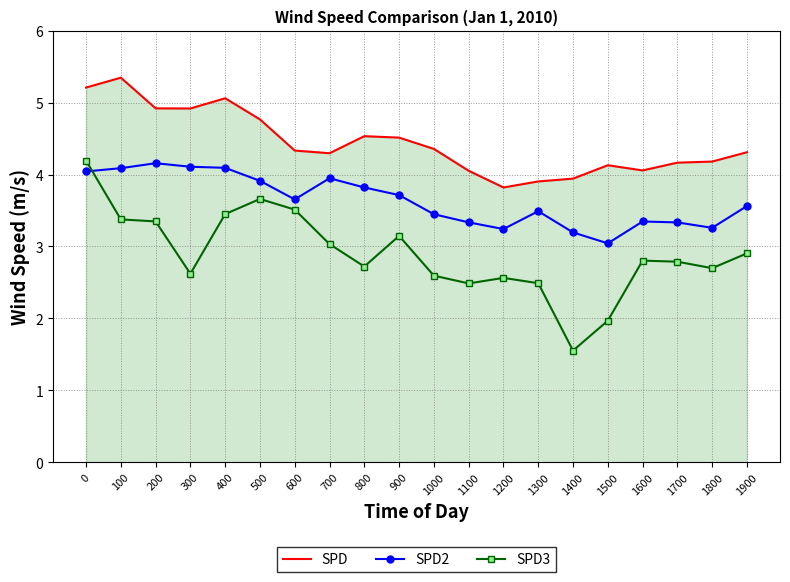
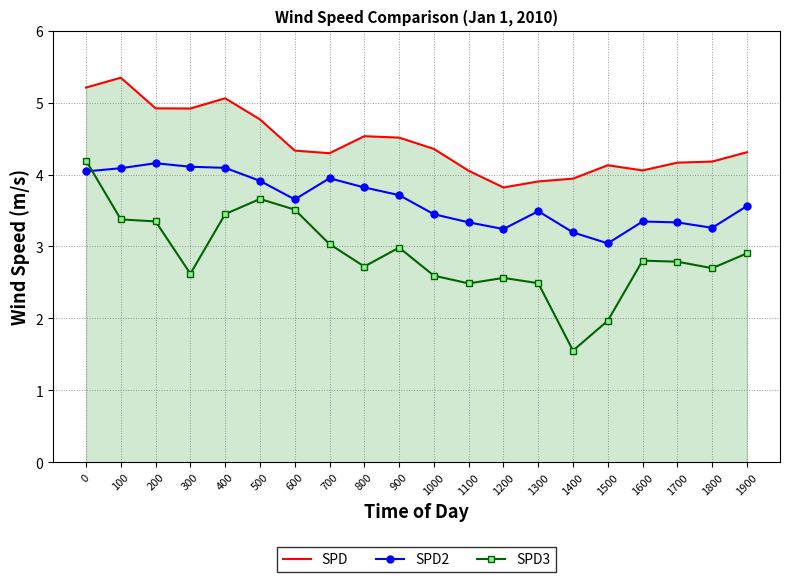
  {
    "SPD": {
      "0": 5.2,
      "100": 5.3,
      "200": 4.9,
      "300": 4.9,
      "400": 5.1,
      "500": 4.8,
      "600": 4.3,
      "700": 4.3,
      "800": 4.5,
      "900": 4.5,
      "1000": 4.4,
      "1100": 4.1,
      "1200": 3.8,
      "1300": 3.9,
      "1400": 3.9,
      "1500": 4.1,
      "1600": 4.1,
      "1700": 4.2,
      "1800": 4.2,
      "1900": 4.3
    },
    "SPD2": {
      "0": 4.0,
      "100": 4.1,
      "200": 4.2,
      "300": 4.1,
      "400": 4.1,
      "500": 3.9,
      "600": 3.7,
      "700": 3.9,
      "800": 3.8,
      "900": 3.7,
      "1000": 3.4,
      "1100": 3.3,
      "1200": 3.2,
      "1300": 3.5,
      "1400": 3.2,
      "1500": 3.0,
      "1600": 3.3,
      "1700": 3.3,
      "1800": 3.3,
      "1900": 3.6
    },
    "SPD3": {
      "0": 4.2,
      "100": 3.4,
      "200": 3.3,
      "300": 2.6,
      "400": 3.5,
      "500": 3.7,
      "600": 3.5,
      "700": 3.0,
      "800": 2.7,
-     "900": 3.1,
+     "900": 3.0,
      "1000": 2.6,
      "1100": 2.5,
      "1200": 2.6,
      "1300": 2.5,
      "1400": 1.6,
      "1500": 2.0,
      "1600": 2.8,
      "1700": 2.8,
      "1800": 2.7,
      "1900": 2.9
    }
  }
